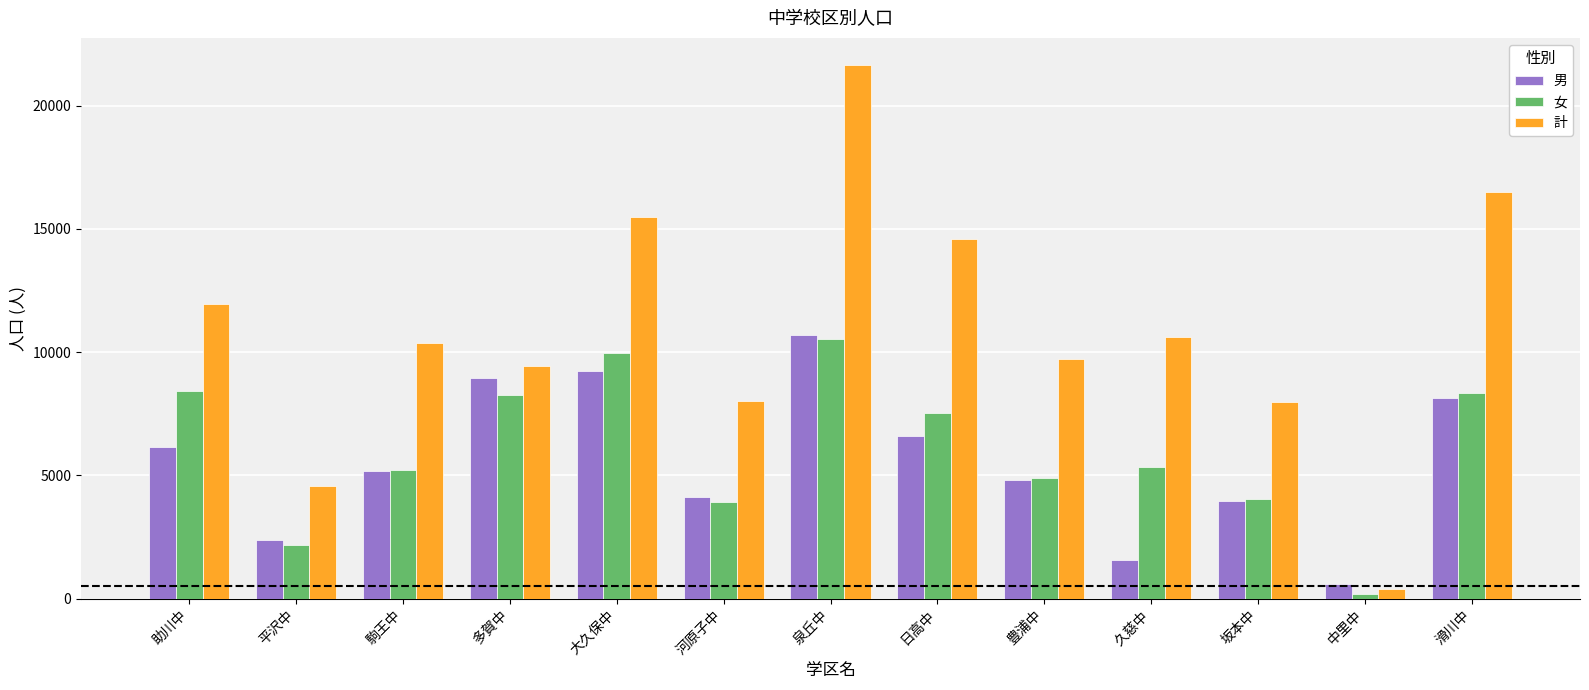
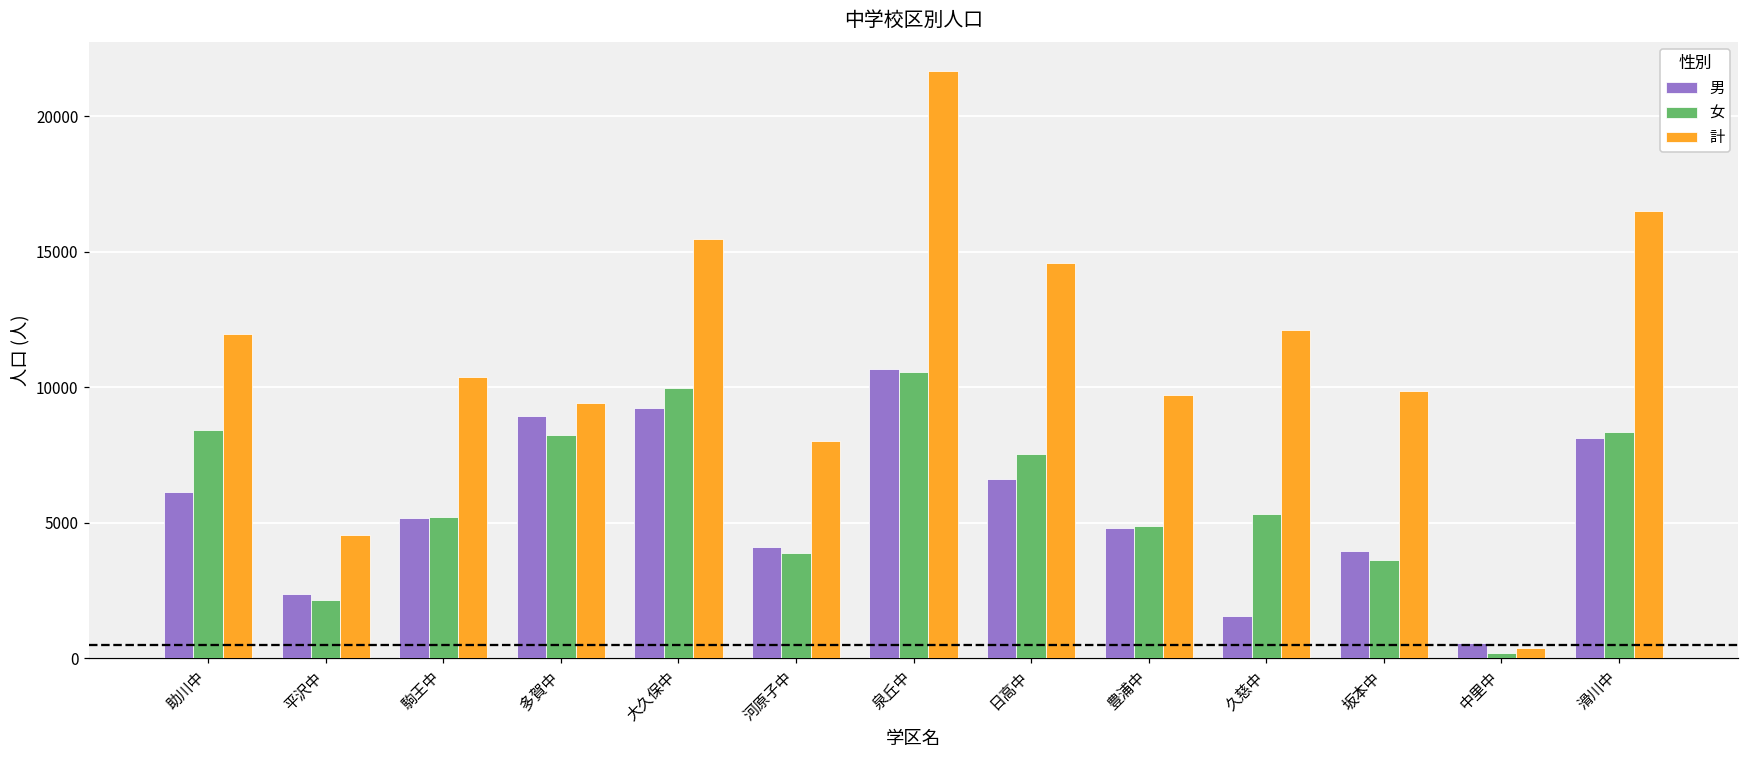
  {
    "男": {
      "助川中": 6100,
      "平沢中": 2400,
      "駒王中": 5200,
      "多賀中": 9000,
      "大久保中": 9200,
      "河原子中": 4100,
      "泉丘中": 10700,
      "日高中": 6600,
      "豊浦中": 4800,
      "久慈中": 1600,
      "坂本中": 3900,
      "中里中": 600,
      "滑川中": 8100
    },
    "女": {
      "助川中": 8400,
      "平沢中": 2200,
      "駒王中": 5200,
      "多賀中": 8200,
      "大久保中": 10000,
      "河原子中": 3900,
      "泉丘中": 10500,
      "日高中": 7500,
      "豊浦中": 4900,
      "久慈中": 5300,
-     "坂本中": 4100,
+     "坂本中": 3600,
      "中里中": 200,
      "滑川中": 8400
    },
    "計": {
      "助川中": 11900,
      "平沢中": 4600,
      "駒王中": 10400,
      "多賀中": 9400,
      "大久保中": 15500,
      "河原子中": 8000,
      "泉丘中": 21700,
      "日高中": 14600,
      "豊浦中": 9700,
-     "久慈中": 10600,
-     "坂本中": 8000,
+     "久慈中": 12100,
+     "坂本中": 9800,
      "中里中": 400,
      "滑川中": 16500
    }
  }
